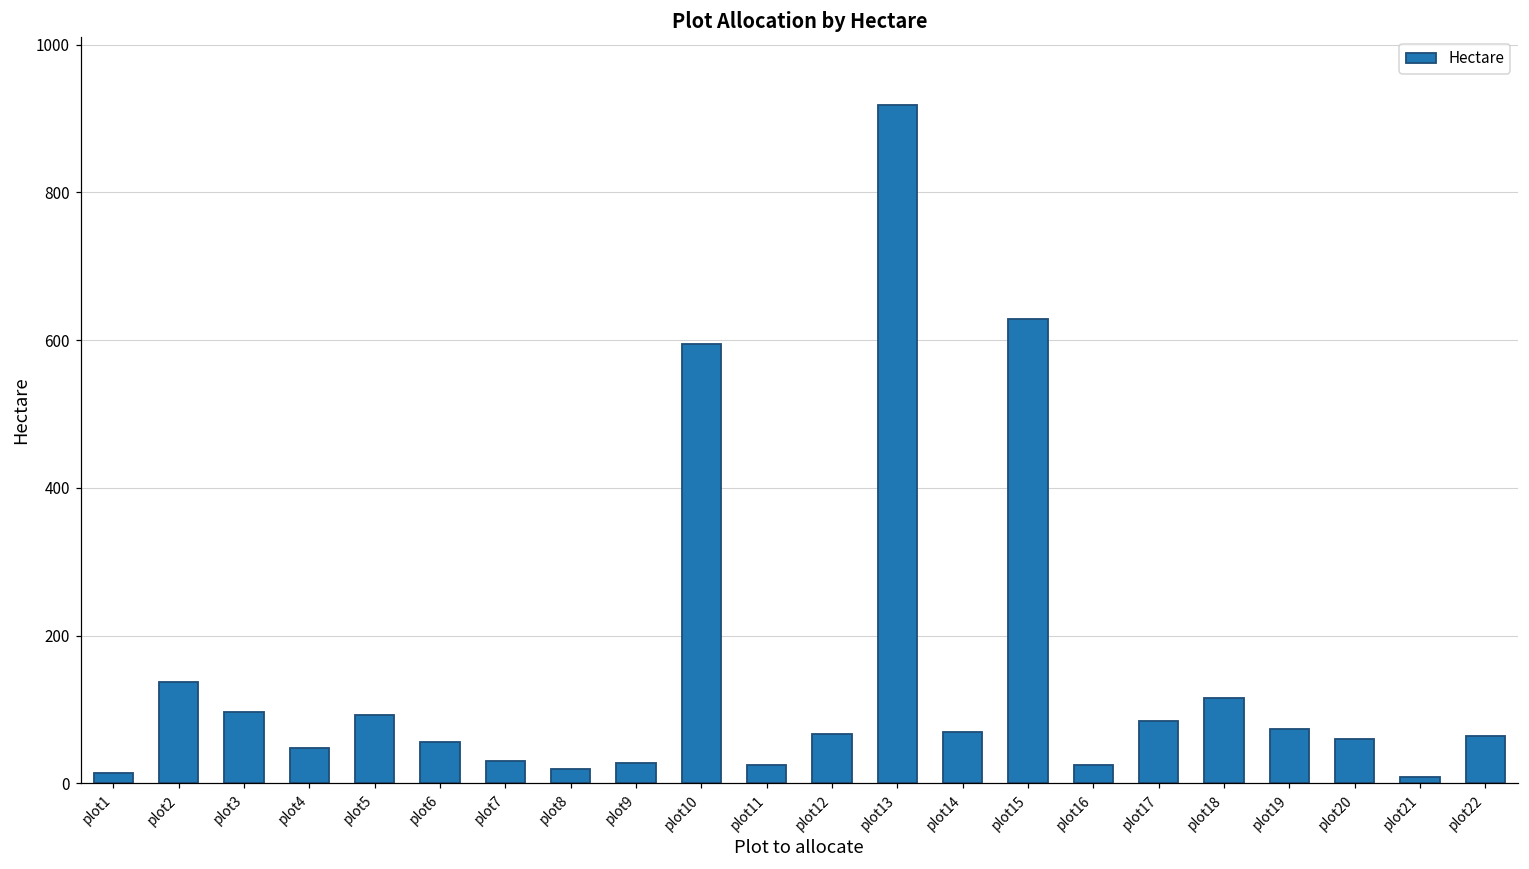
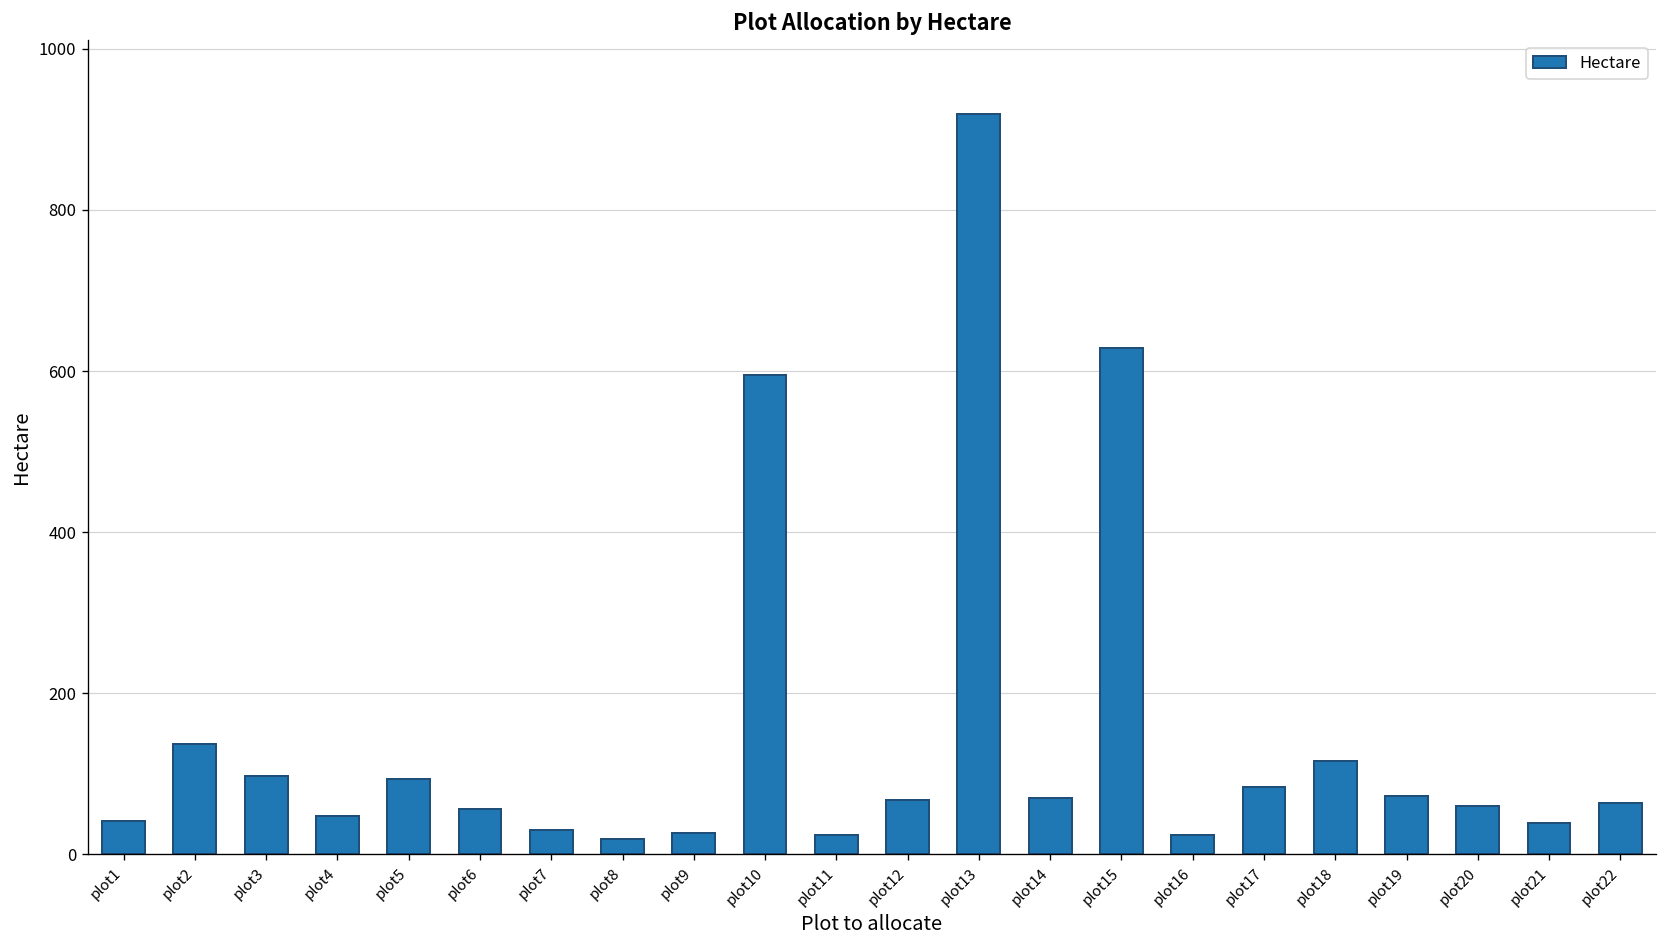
  {
-   "plot1": 10,
+   "plot1": 40,
    "plot2": 140,
    "plot3": 100,
    "plot4": 50,
    "plot5": 90,
    "plot6": 60,
    "plot7": 30,
    "plot8": 20,
    "plot9": 30,
    "plot10": 600,
    "plot11": 20,
    "plot12": 70,
    "plot13": 920,
    "plot14": 70,
    "plot15": 630,
    "plot16": 20,
    "plot17": 80,
    "plot18": 120,
    "plot19": 70,
    "plot20": 60,
-   "plot21": 10,
+   "plot21": 40,
    "plot22": 60
  }
